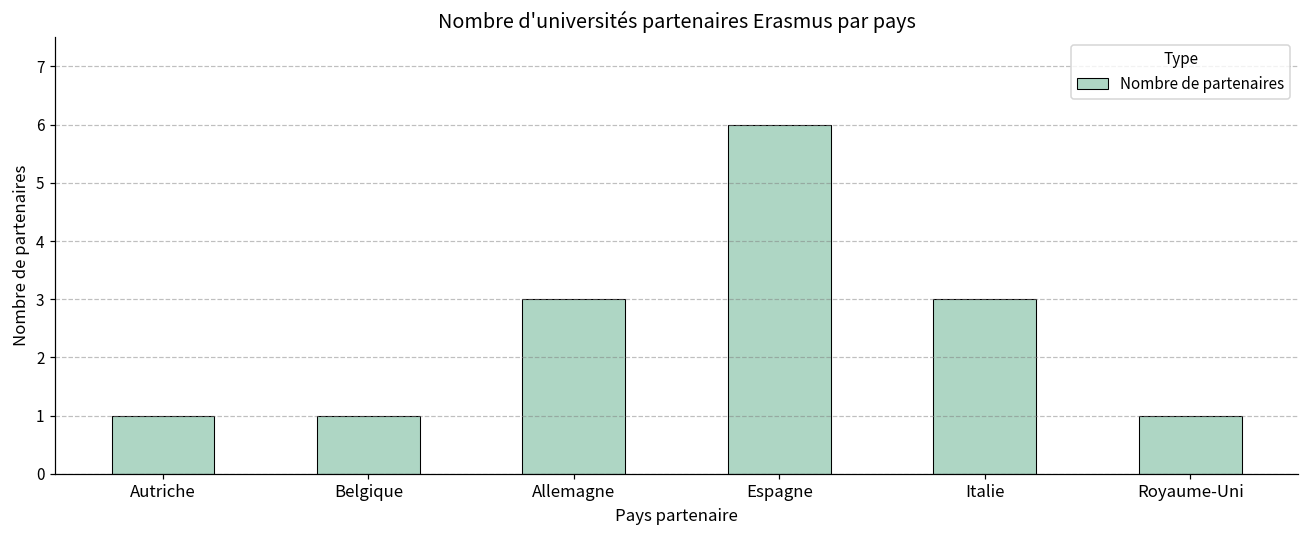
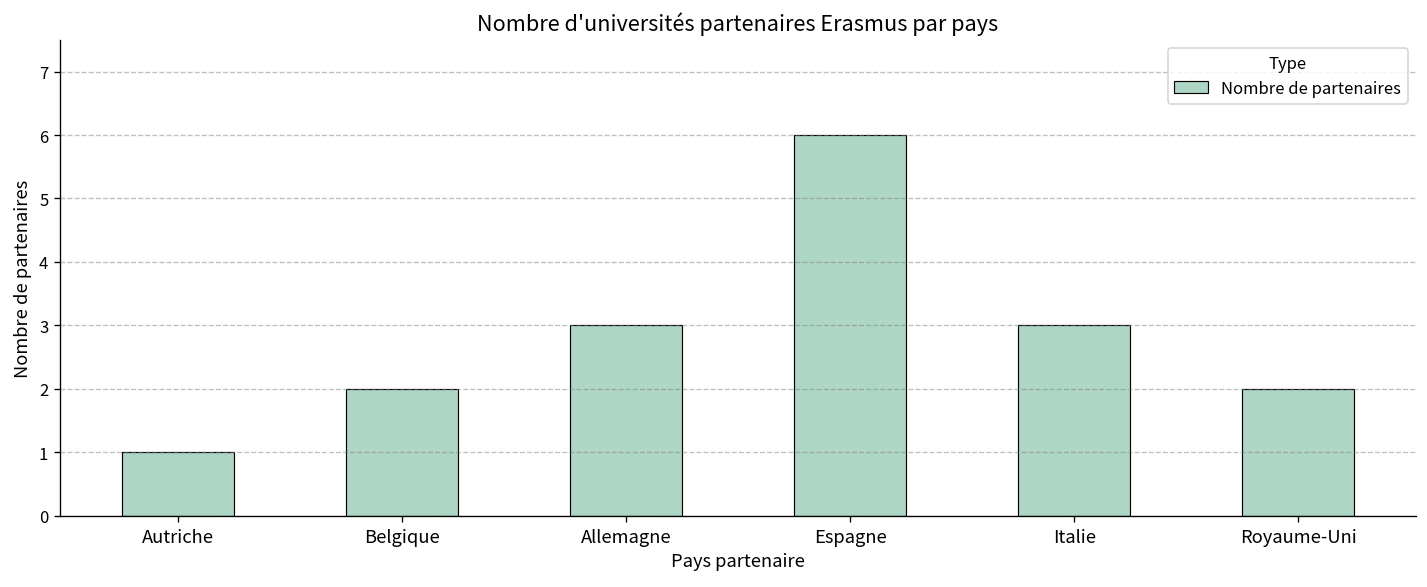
  {
    "Autriche": 1,
-   "Belgique": 1,
+   "Belgique": 2,
    "Allemagne": 3,
    "Espagne": 6,
    "Italie": 3,
-   "Royaume-Uni": 1
+   "Royaume-Uni": 2
  }
